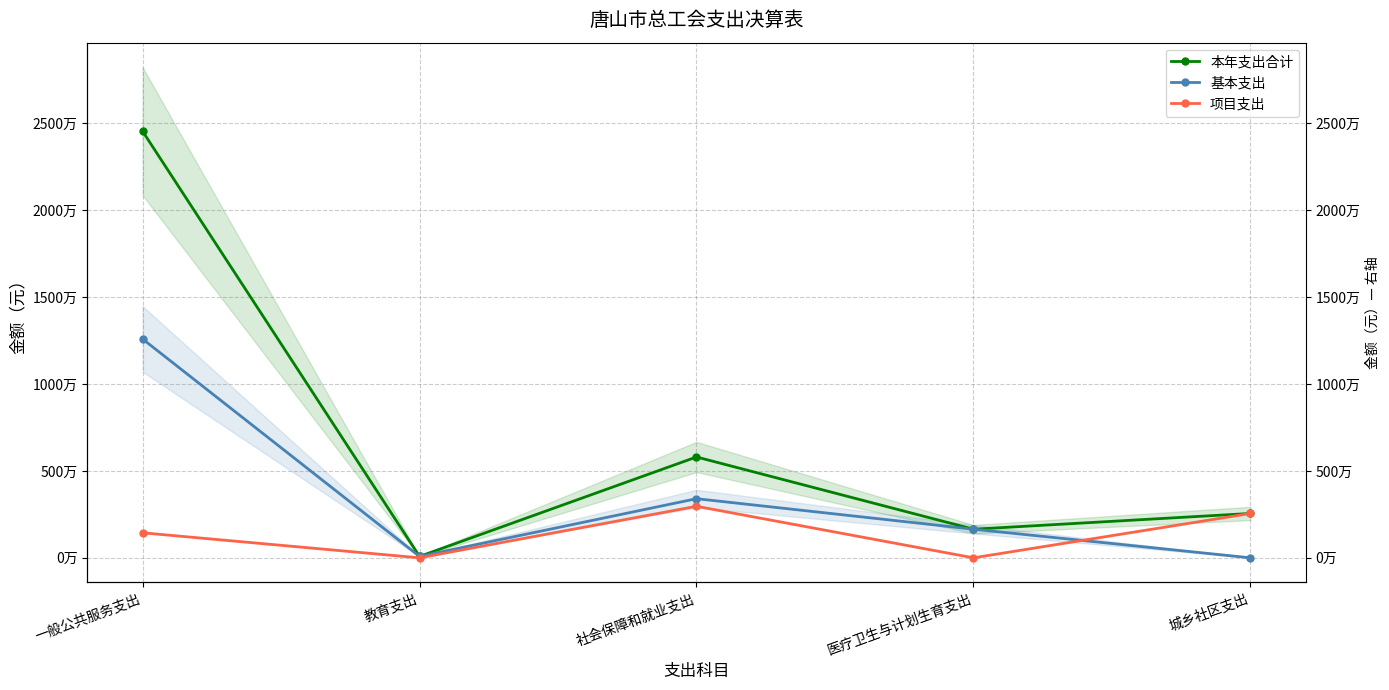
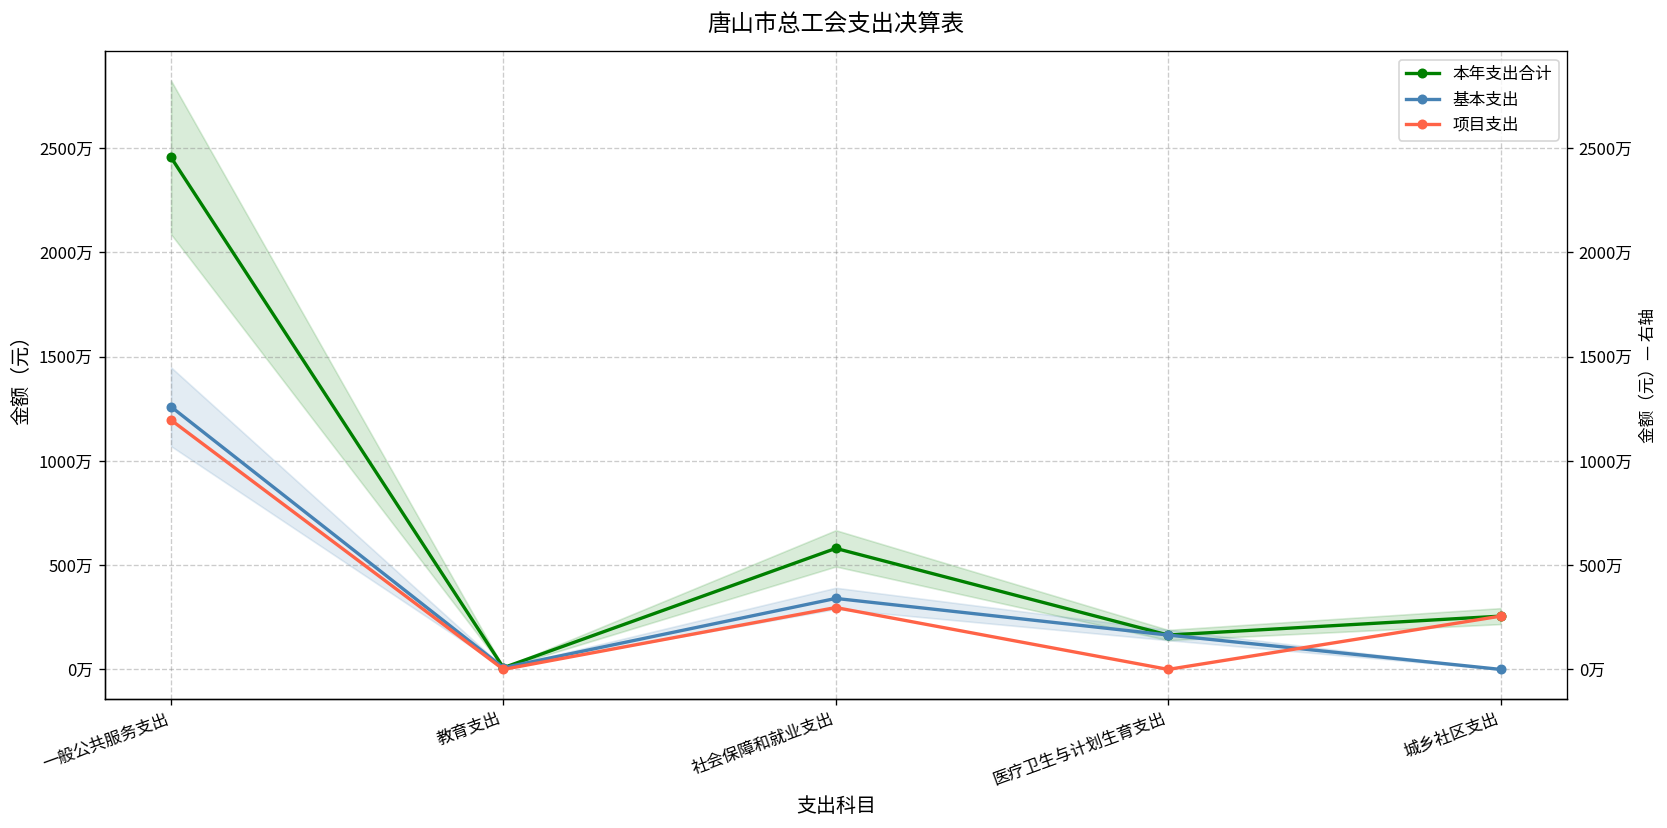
  {
    "项目支出": {
-     "一般公共服务支出": "140万",
+     "一般公共服务支出": "1200万",
      "社会保障和就业支出": "300万",
      "医疗卫生与计划生育支出": "0万"
    }
  }
